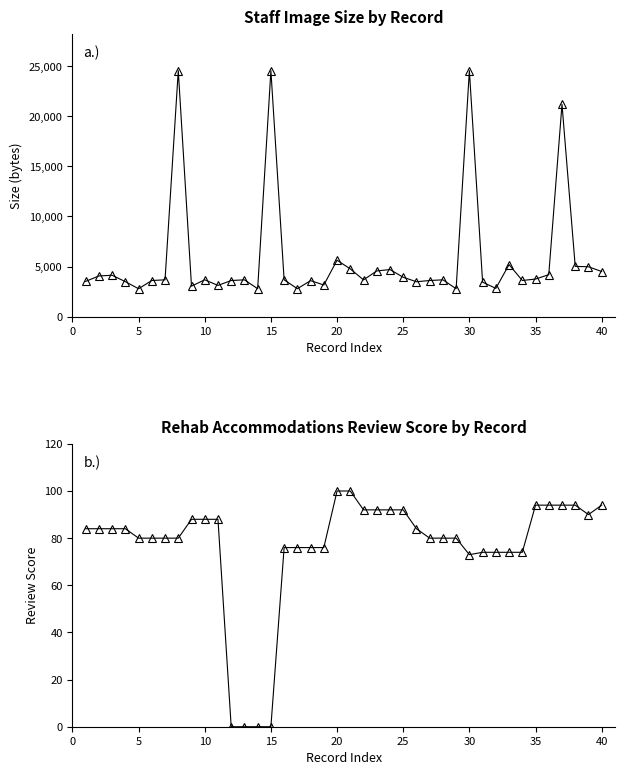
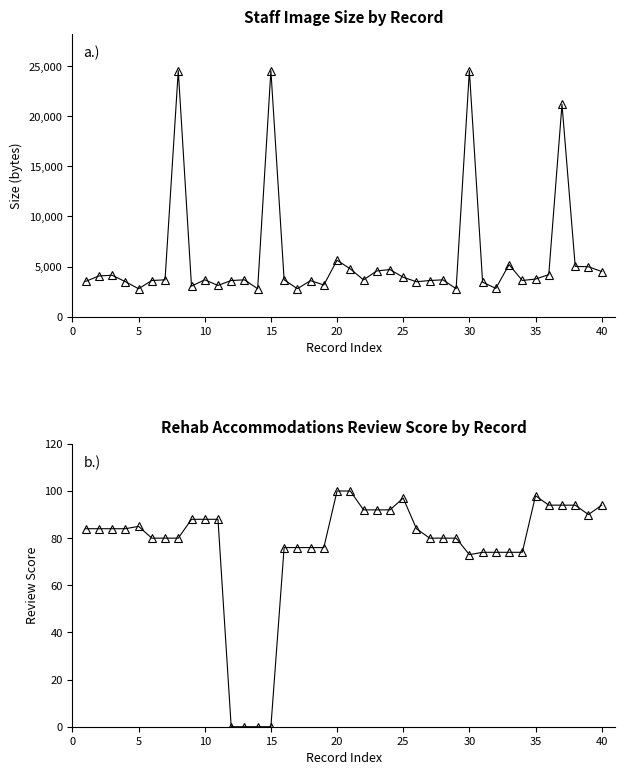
  {
    "Staff Image Size by Record": {
      "5": "2,800",
      "10": "3,700",
      "15": "24,600",
      "20": "5,600",
      "25": "3,900",
      "30": "24,600",
      "35": "3,700",
      "40": "4,500"
    },
    "Rehab Accommodations Review Score by Record": {
-     "5": "80",
+     "5": "85",
      "10": "88",
      "15": "0",
      "20": "100",
-     "25": "92",
+     "25": "97",
      "30": "73",
-     "35": "94",
+     "35": "98",
      "40": "94"
    }
  }
